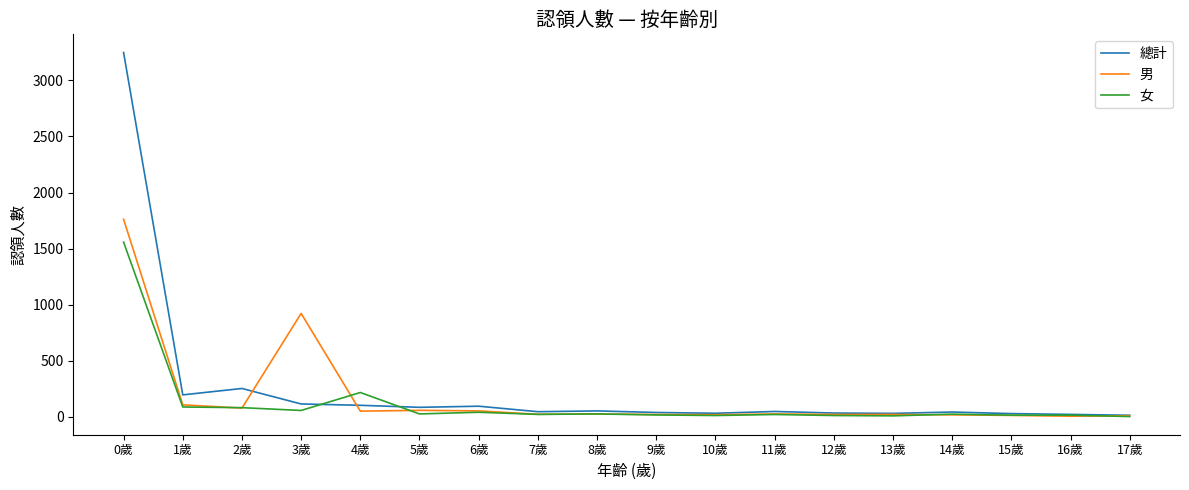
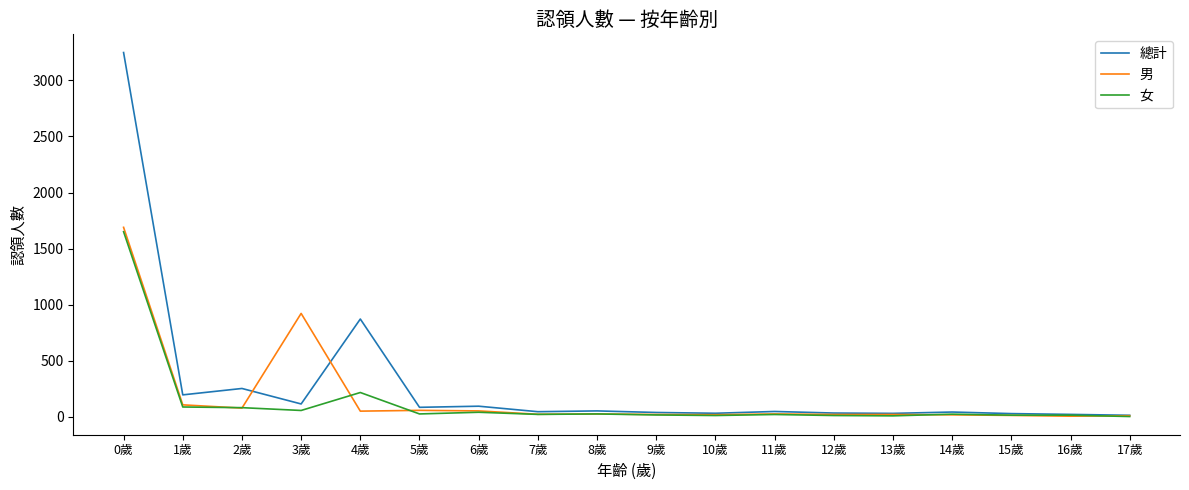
  {
    "總計": {
      "0歲": 3250,
      "1歲": 200,
      "2歲": 250,
      "3歲": 120,
-     "4歲": 100,
+     "4歲": 870,
      "5歲": 90,
      "6歲": 100,
      "7歲": 50,
      "8歲": 50
    },
    "男": {
-     "0歲": 1760,
+     "0歲": 1690,
      "3歲": 920,
      "4歲": 50,
      "5歲": 60
    },
    "女": {
-     "0歲": 1560,
+     "0歲": 1650,
      "3歲": 60,
      "4歲": 220,
      "5歲": 30
    }
  }
